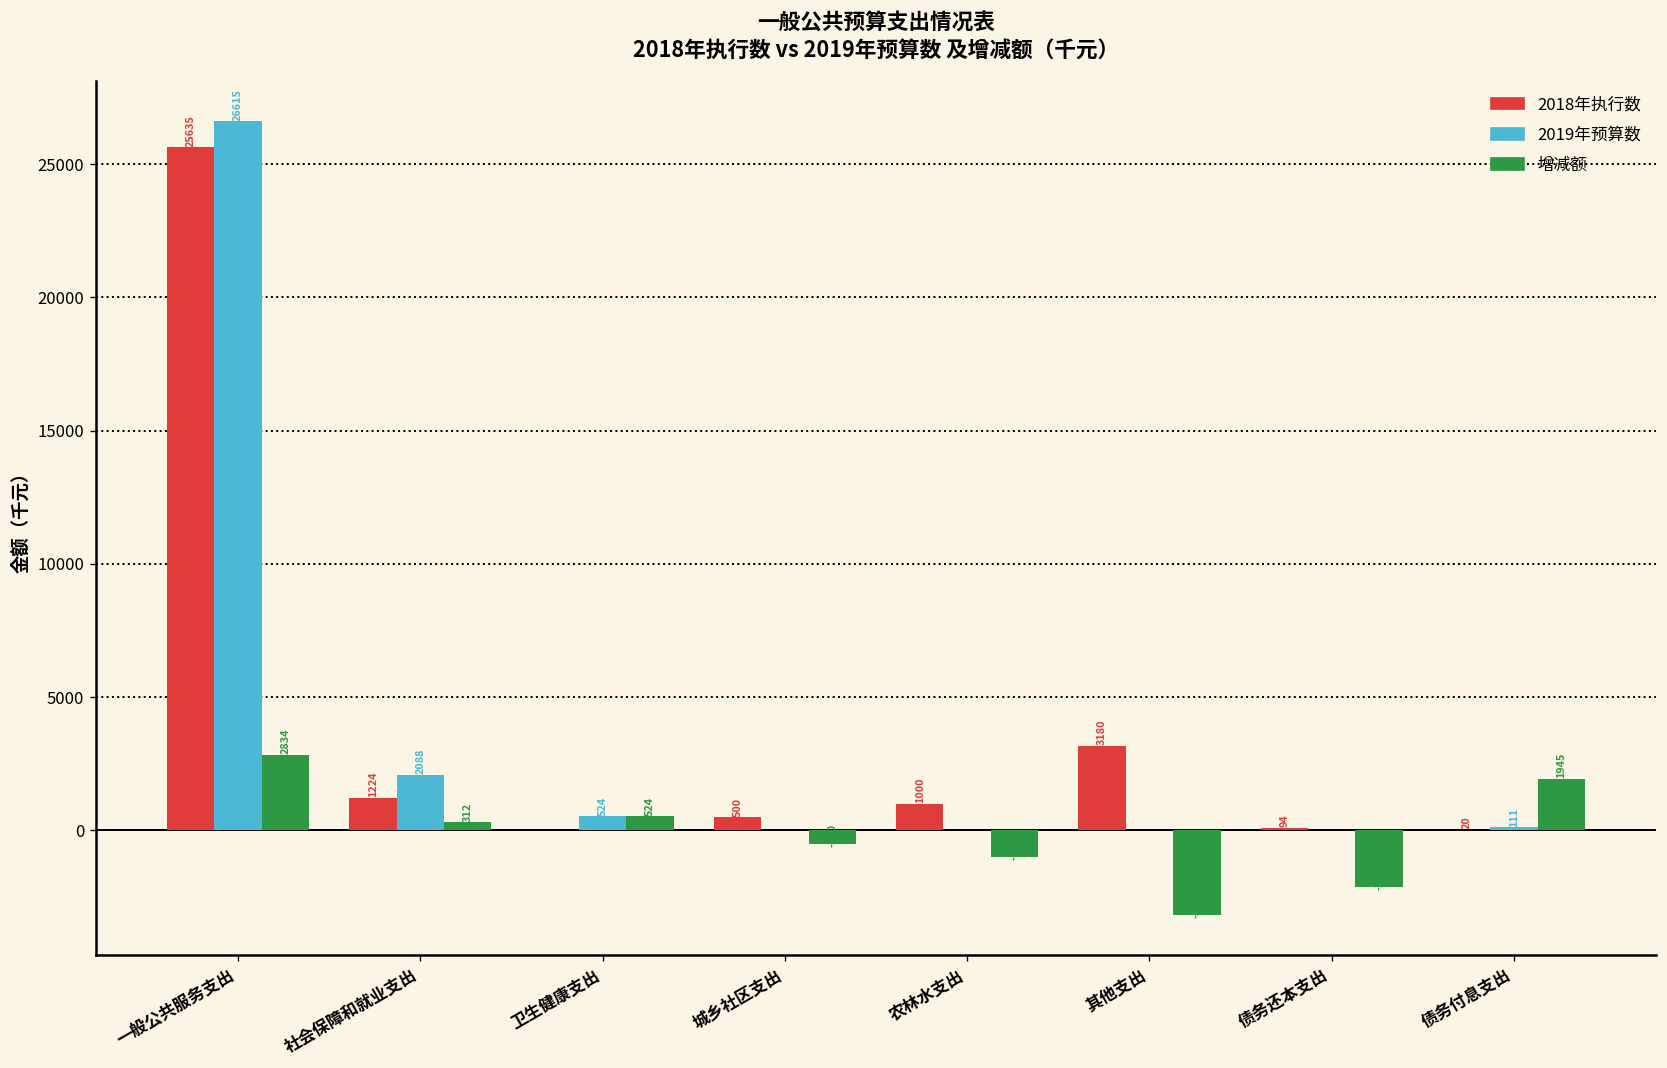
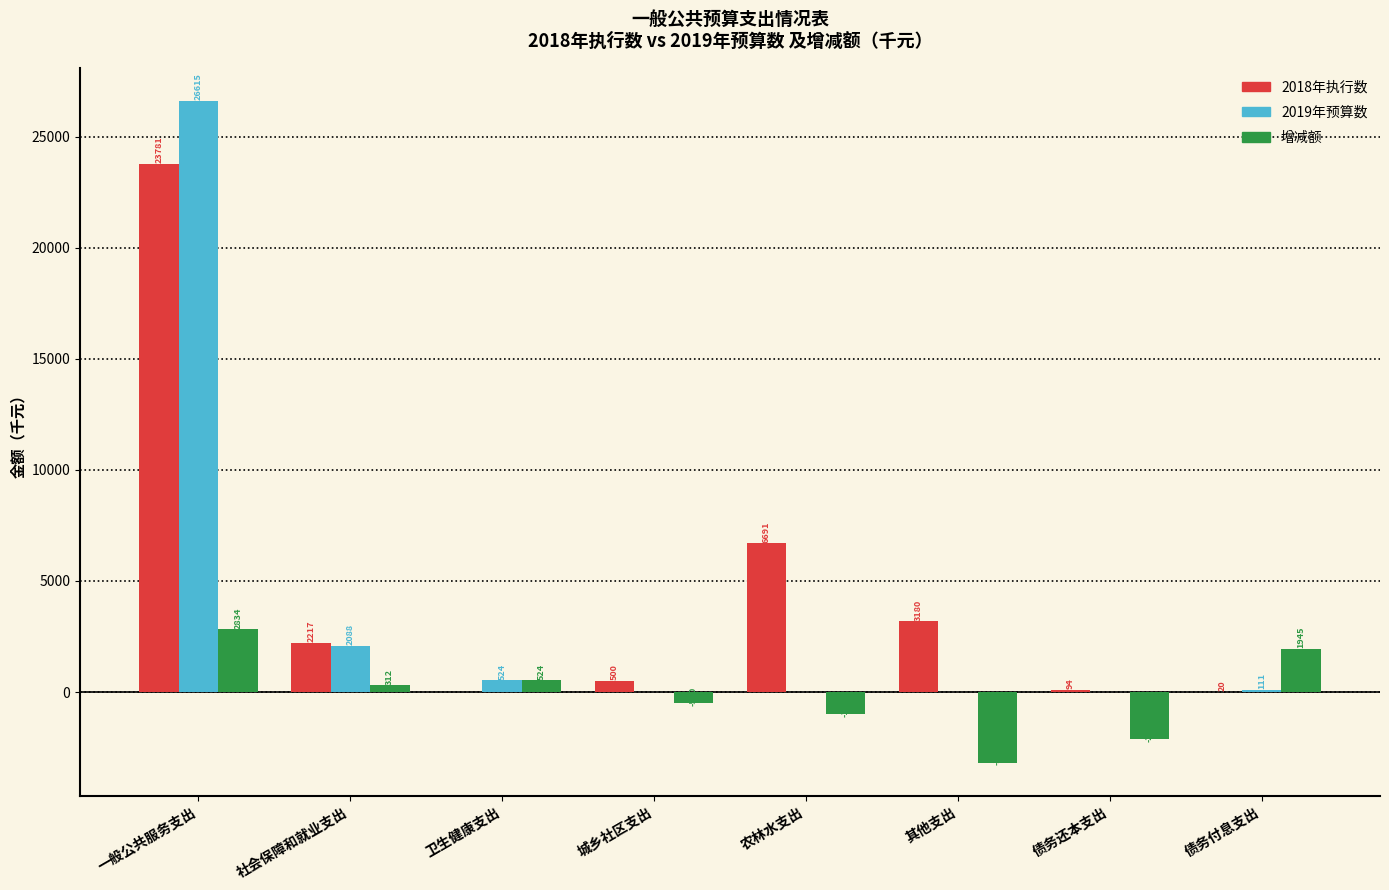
  {
    "2018年执行数": {
-     "一般公共服务支出": 25635,
-     "社会保障和就业支出": 1224,
+     "一般公共服务支出": 23781,
+     "社会保障和就业支出": 2217,
      "城乡社区支出": 500,
-     "农林水支出": 1000,
+     "农林水支出": 6691,
      "其他支出": 3180,
      "债务还本支出": 94,
      "债务付息支出": 20
    },
    "2019年预算数": {
      "一般公共服务支出": 26615,
      "社会保障和就业支出": 2088,
      "卫生健康支出": 524,
      "债务付息支出": 111
    },
    "增减额": {
      "一般公共服务支出": 2834,
      "社会保障和就业支出": 312,
      "卫生健康支出": 524,
      "债务付息支出": 1945
    }
  }
